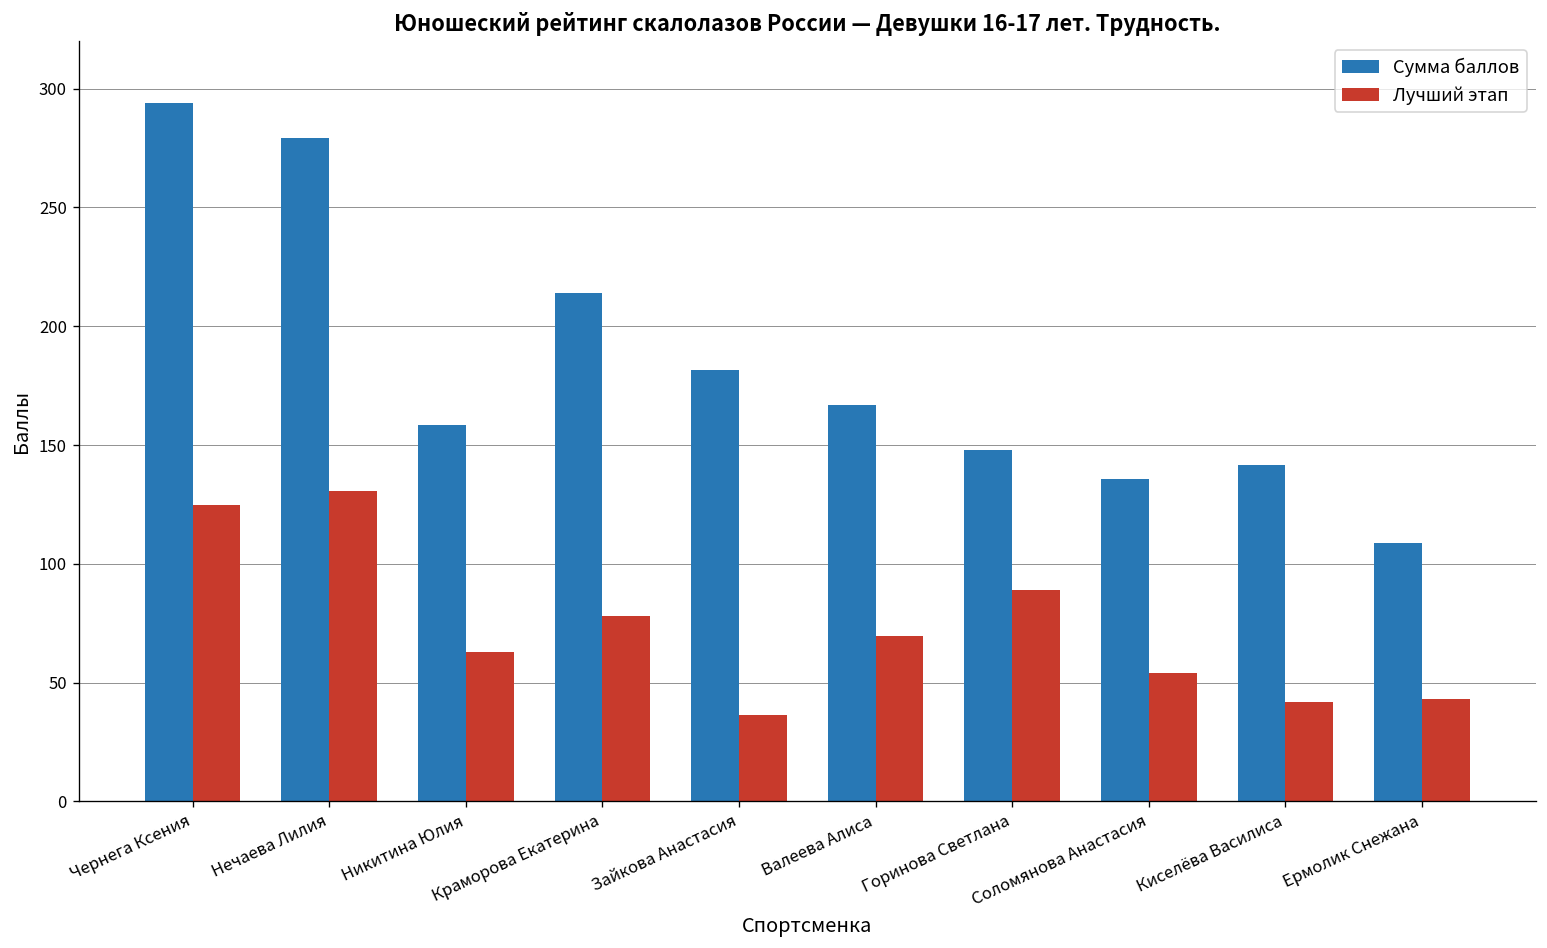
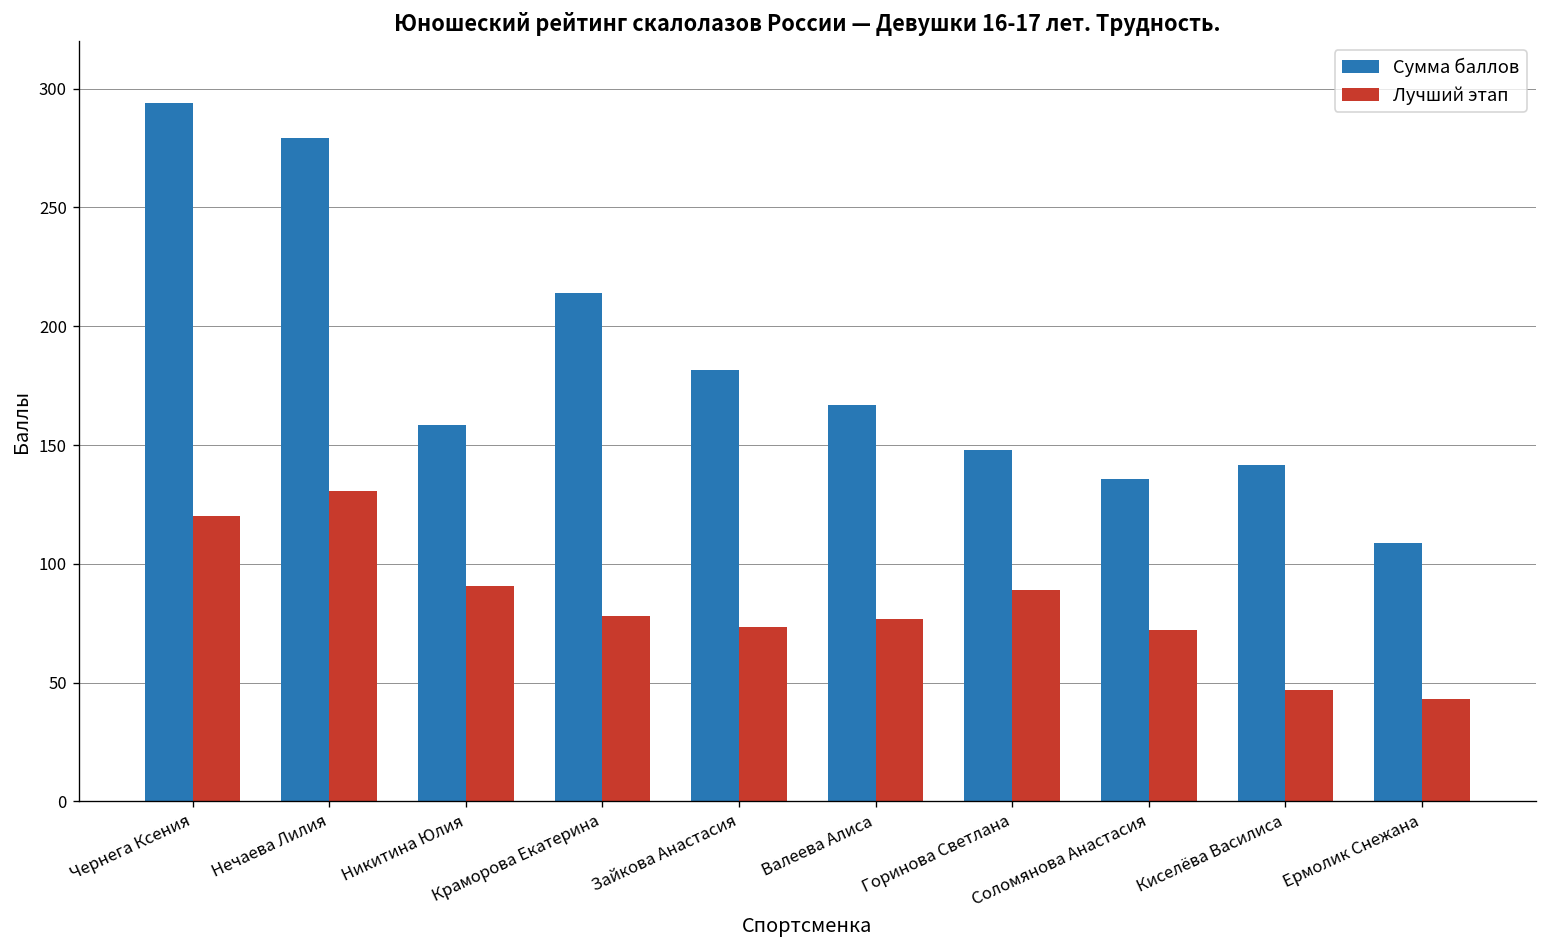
  {
    "Сумма баллов": {
      "Чернега Ксения": 294,
      "Нечаева Лилия": 279,
      "Никитина Юлия": 158,
      "Краморова Екатерина": 214,
      "Зайкова Анастасия": 182,
      "Валеева Алиса": 167,
      "Горинова Светлана": 148,
      "Соломянова Анастасия": 136,
      "Киселёва Василиса": 142,
      "Ермолик Снежана": 109
    },
    "Лучший этап": {
-     "Чернега Ксения": 125,
+     "Чернега Ксения": 120,
      "Нечаева Лилия": 131,
-     "Никитина Юлия": 63,
+     "Никитина Юлия": 91,
      "Краморова Екатерина": 78,
-     "Зайкова Анастасия": 36,
-     "Валеева Алиса": 70,
+     "Зайкова Анастасия": 73,
+     "Валеева Алиса": 77,
      "Горинова Светлана": 89,
-     "Соломянова Анастасия": 54,
-     "Киселёва Василиса": 42,
+     "Соломянова Анастасия": 72,
+     "Киселёва Василиса": 47,
      "Ермолик Снежана": 43
    }
  }
